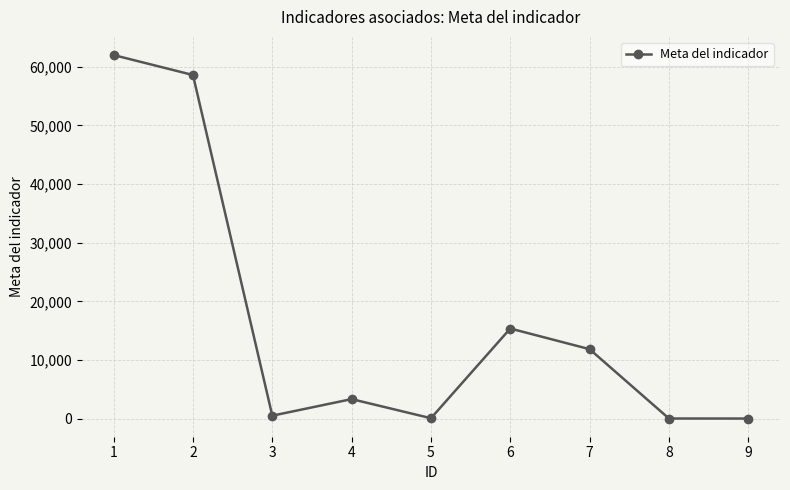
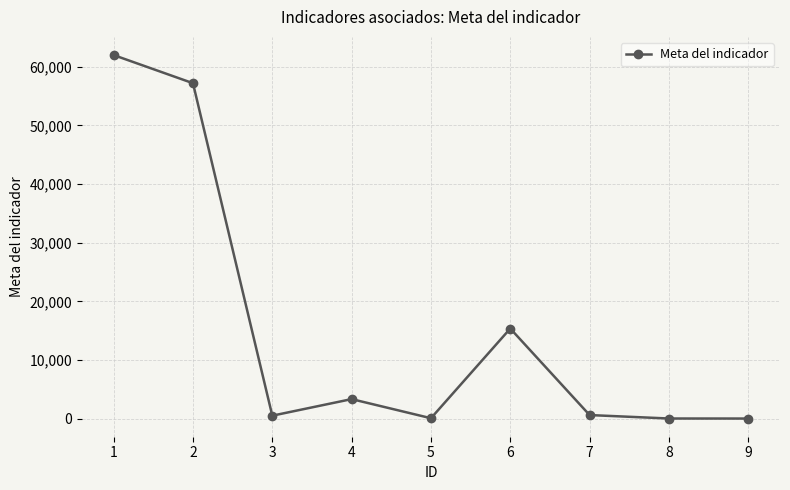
  {
    "1": "62,000",
-   "2": "59,000",
+   "2": "57,000",
    "3": "0",
    "4": "3,000",
    "5": "0",
    "6": "15,000",
-   "7": "12,000",
+   "7": "1,000",
    "8": "0",
    "9": "0"
  }
